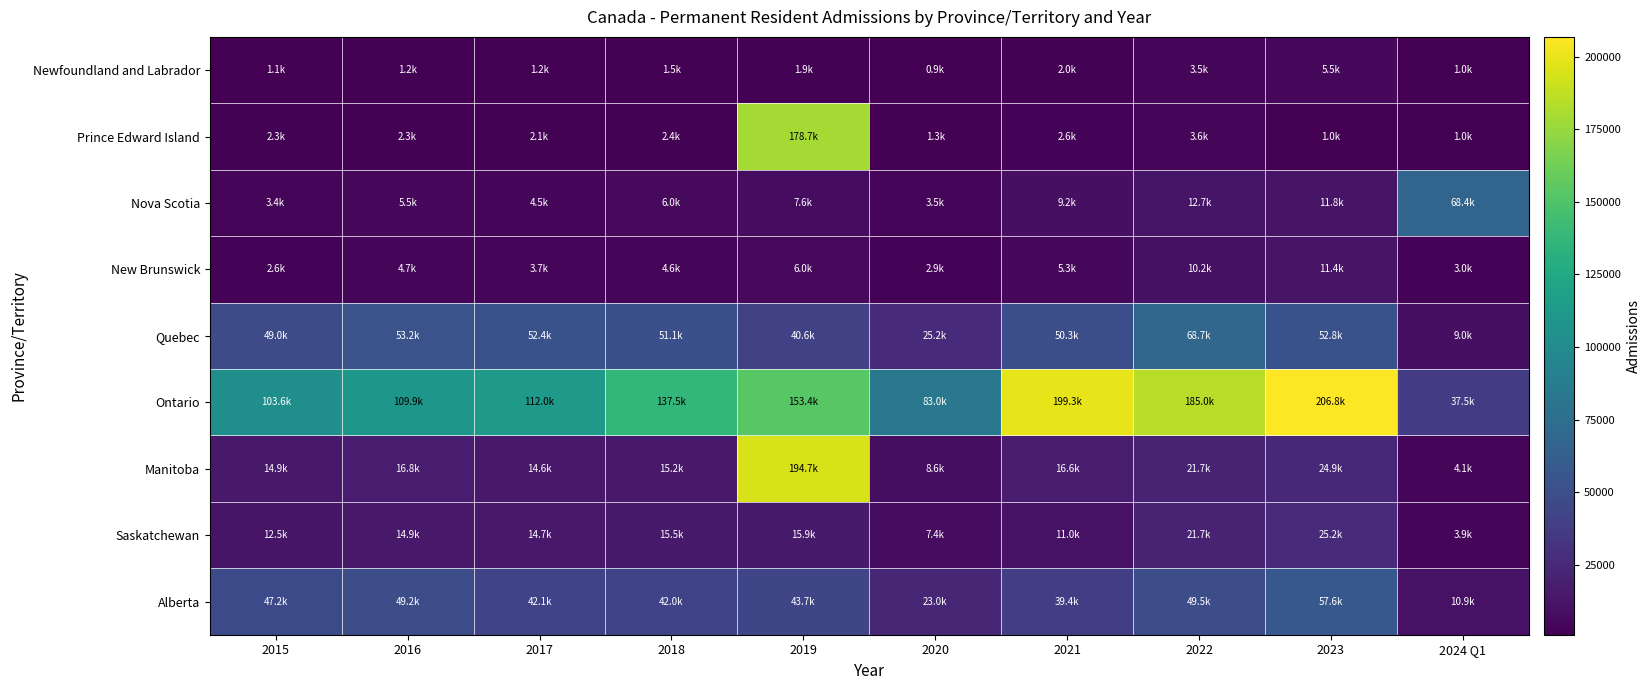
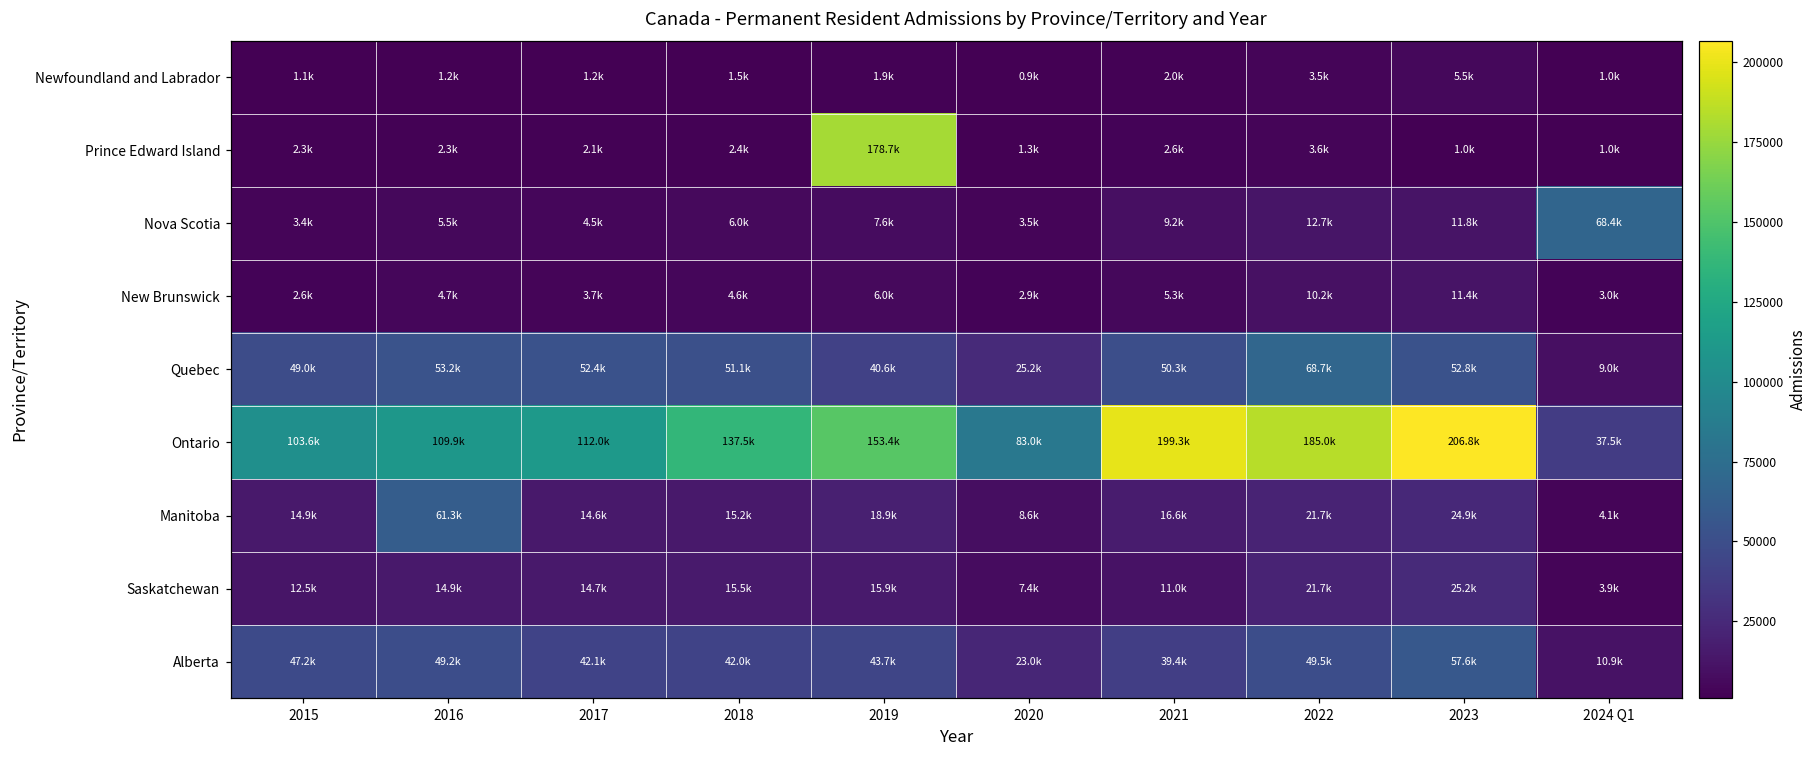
  {
    "Newfoundland and Labrador": {
      "2015": "1.1k",
      "2016": "1.2k",
      "2017": "1.2k",
      "2018": "1.5k",
      "2019": "1.9k",
      "2020": "0.9k",
      "2021": "2.0k",
      "2022": "3.5k",
      "2023": "5.5k",
      "2024 Q1": "1.0k"
    },
    "Prince Edward Island": {
      "2015": "2.3k",
      "2016": "2.3k",
      "2017": "2.1k",
      "2018": "2.4k",
      "2019": "178.7k",
      "2020": "1.3k",
      "2021": "2.6k",
      "2022": "3.6k",
      "2023": "1.0k",
      "2024 Q1": "1.0k"
    },
    "Nova Scotia": {
      "2015": "3.4k",
      "2016": "5.5k",
      "2017": "4.5k",
      "2018": "6.0k",
      "2019": "7.6k",
      "2020": "3.5k",
      "2021": "9.2k",
      "2022": "12.7k",
      "2023": "11.8k",
      "2024 Q1": "68.4k"
    },
    "New Brunswick": {
      "2015": "2.6k",
      "2016": "4.7k",
      "2017": "3.7k",
      "2018": "4.6k",
      "2019": "6.0k",
      "2020": "2.9k",
      "2021": "5.3k",
      "2022": "10.2k",
      "2023": "11.4k",
      "2024 Q1": "3.0k"
    },
    "Quebec": {
      "2015": "49.0k",
      "2016": "53.2k",
      "2017": "52.4k",
      "2018": "51.1k",
      "2019": "40.6k",
      "2020": "25.2k",
      "2021": "50.3k",
      "2022": "68.7k",
      "2023": "52.8k",
      "2024 Q1": "9.0k"
    },
    "Ontario": {
      "2015": "103.6k",
      "2016": "109.9k",
      "2017": "112.0k",
      "2018": "137.5k",
      "2019": "153.4k",
      "2020": "83.0k",
      "2021": "199.3k",
      "2022": "185.0k",
      "2023": "206.8k",
      "2024 Q1": "37.5k"
    },
    "Manitoba": {
      "2015": "14.9k",
-     "2016": "16.8k",
+     "2016": "61.3k",
      "2017": "14.6k",
      "2018": "15.2k",
-     "2019": "194.7k",
+     "2019": "18.9k",
      "2020": "8.6k",
      "2021": "16.6k",
      "2022": "21.7k",
      "2023": "24.9k",
      "2024 Q1": "4.1k"
    },
    "Saskatchewan": {
      "2015": "12.5k",
      "2016": "14.9k",
      "2017": "14.7k",
      "2018": "15.5k",
      "2019": "15.9k",
      "2020": "7.4k",
      "2021": "11.0k",
      "2022": "21.7k",
      "2023": "25.2k",
      "2024 Q1": "3.9k"
    },
    "Alberta": {
      "2015": "47.2k",
      "2016": "49.2k",
      "2017": "42.1k",
      "2018": "42.0k",
      "2019": "43.7k",
      "2020": "23.0k",
      "2021": "39.4k",
      "2022": "49.5k",
      "2023": "57.6k",
      "2024 Q1": "10.9k"
    }
  }
